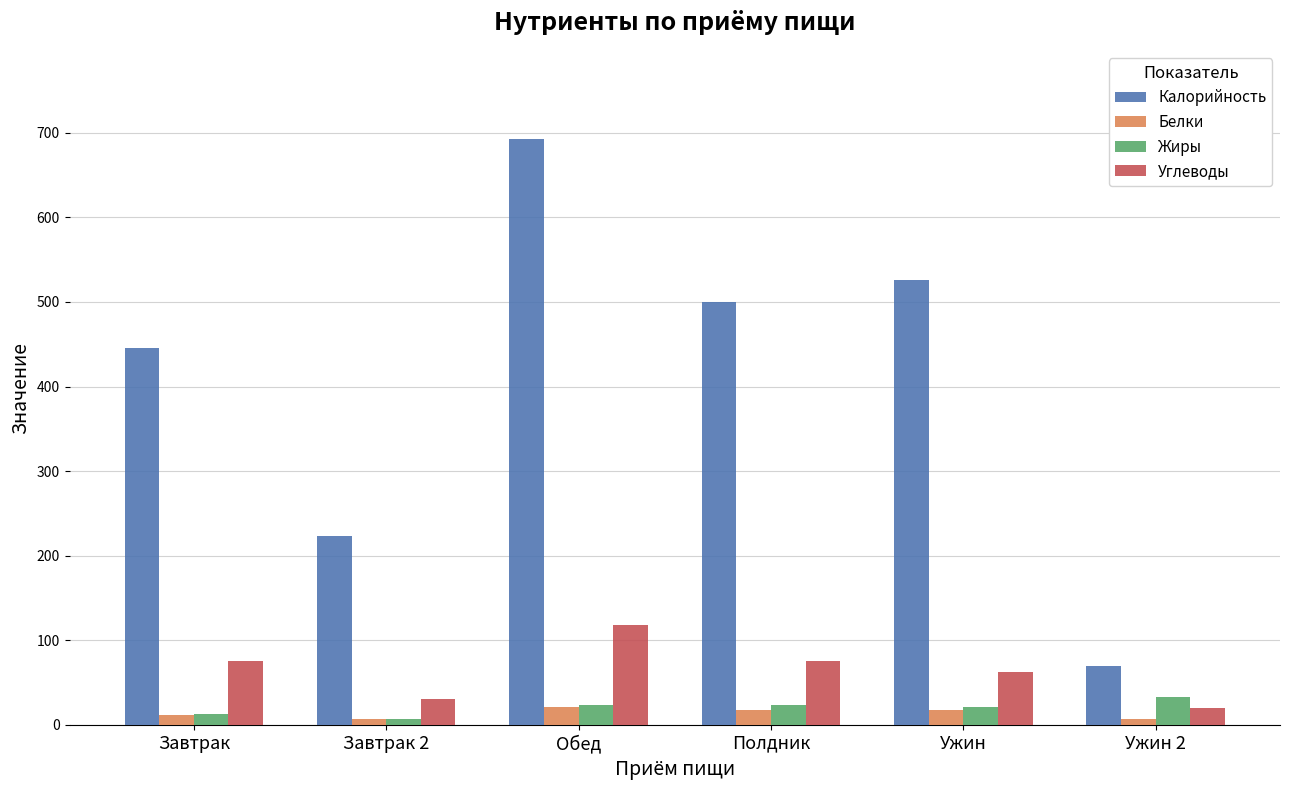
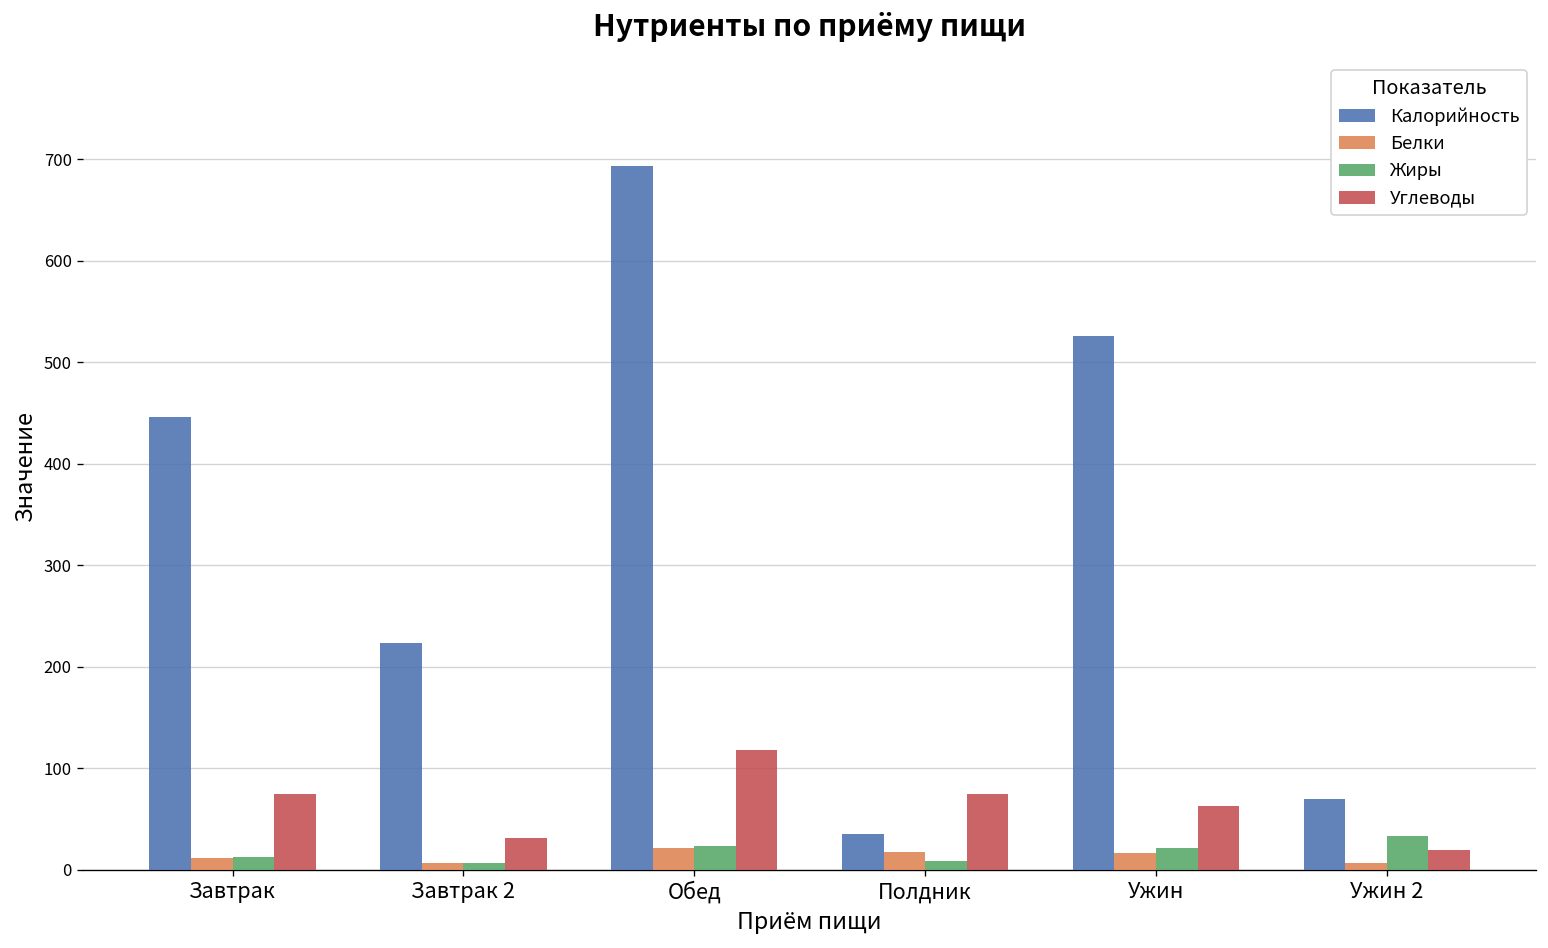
  {
    "Калорийность": {
      "Завтрак": 450,
      "Завтрак 2": 220,
      "Обед": 690,
-     "Полдник": 500,
+     "Полдник": 40,
      "Ужин": 530,
      "Ужин 2": 70
    },
    "Жиры": {
      "Завтрак": 10,
      "Завтрак 2": 10,
      "Обед": 20,
-     "Полдник": 20,
+     "Полдник": 10,
      "Ужин": 20,
      "Ужин 2": 30
    }
  }
